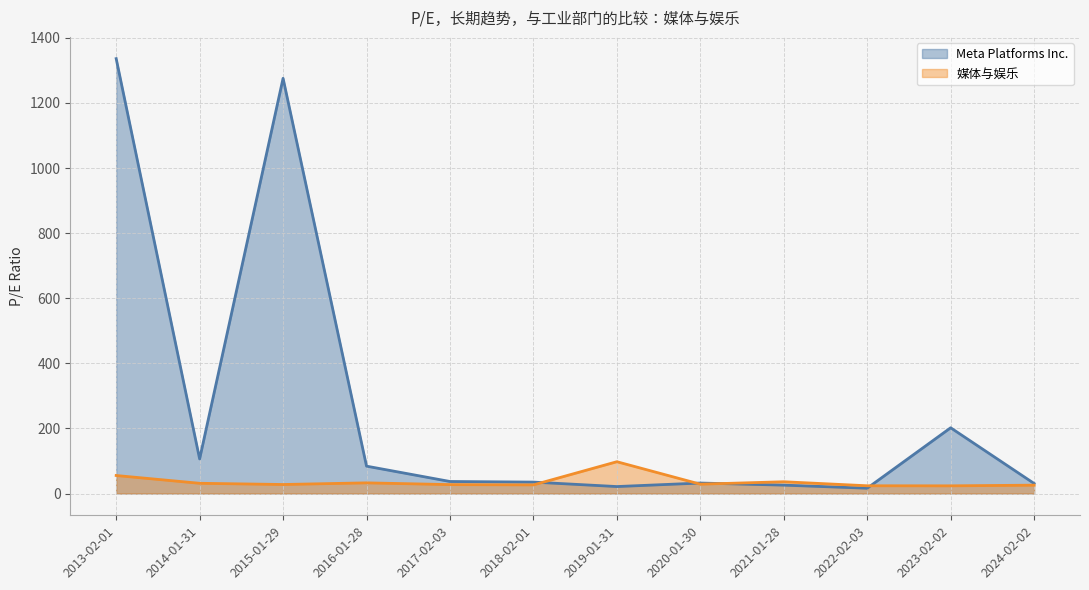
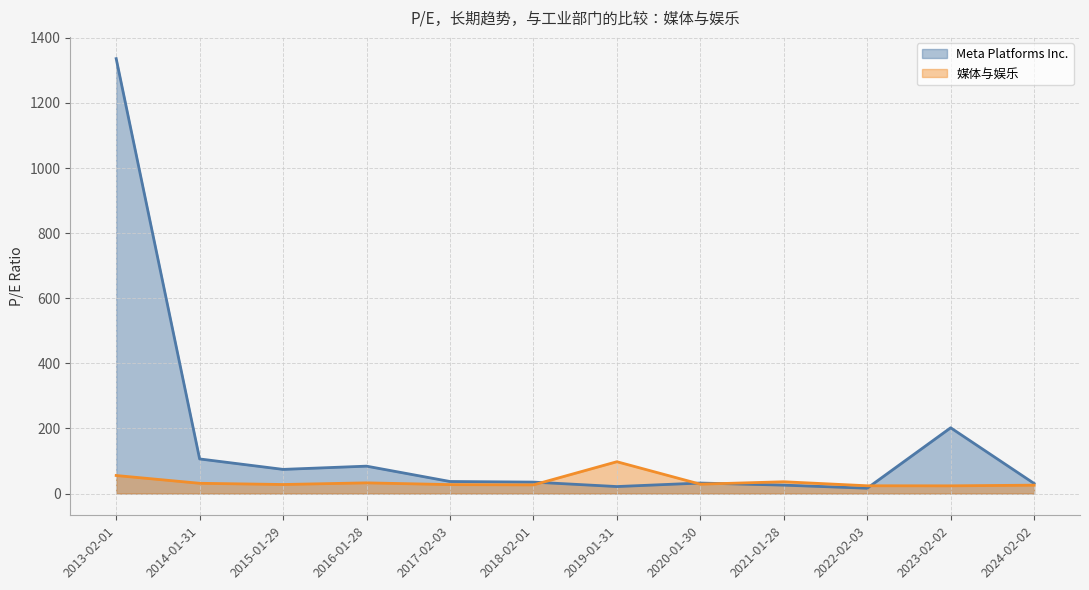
  {
    "Meta Platforms Inc.": {
      "2013-02-01": 1340,
      "2014-01-31": 110,
-     "2015-01-29": 1280,
+     "2015-01-29": 70,
      "2016-01-28": 80,
      "2017-02-03": 40,
      "2018-02-01": 40,
      "2019-01-31": 20,
      "2021-01-28": 30,
      "2023-02-02": 200
    },
    "媒体与娱乐": {
      "2013-02-01": 60,
      "2014-01-31": 30,
      "2015-01-29": 30,
      "2016-01-28": 30,
      "2017-02-03": 30,
      "2018-02-01": 30,
      "2019-01-31": 100,
      "2021-01-28": 40,
      "2023-02-02": 20
    }
  }
